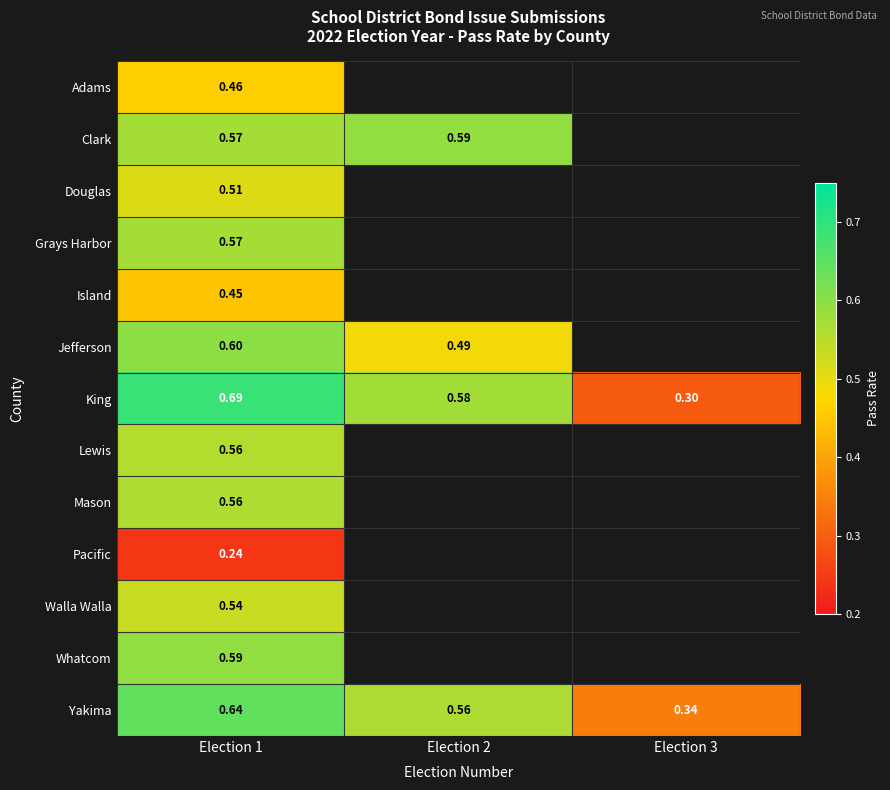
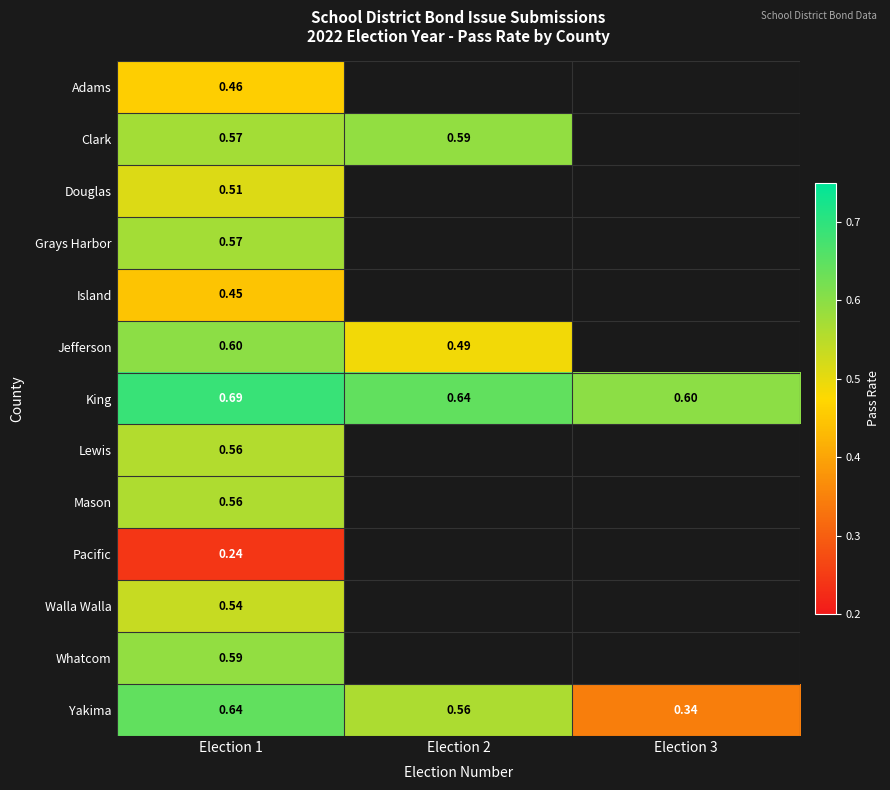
  {
    "Adams": {
      "Election 1": 0.46
    },
    "Clark": {
      "Election 1": 0.57,
      "Election 2": 0.59
    },
    "Douglas": {
      "Election 1": 0.51
    },
    "Grays Harbor": {
      "Election 1": 0.57
    },
    "Island": {
      "Election 1": 0.45
    },
    "Jefferson": {
      "Election 1": 0.60,
      "Election 2": 0.49
    },
    "King": {
      "Election 1": 0.69,
-     "Election 2": 0.58,
-     "Election 3": 0.30
+     "Election 2": 0.64,
+     "Election 3": 0.60
    },
    "Lewis": {
      "Election 1": 0.56
    },
    "Mason": {
      "Election 1": 0.56
    },
    "Pacific": {
      "Election 1": 0.24
    },
    "Walla Walla": {
      "Election 1": 0.54
    },
    "Whatcom": {
      "Election 1": 0.59
    },
    "Yakima": {
      "Election 1": 0.64,
      "Election 2": 0.56,
      "Election 3": 0.34
    }
  }
